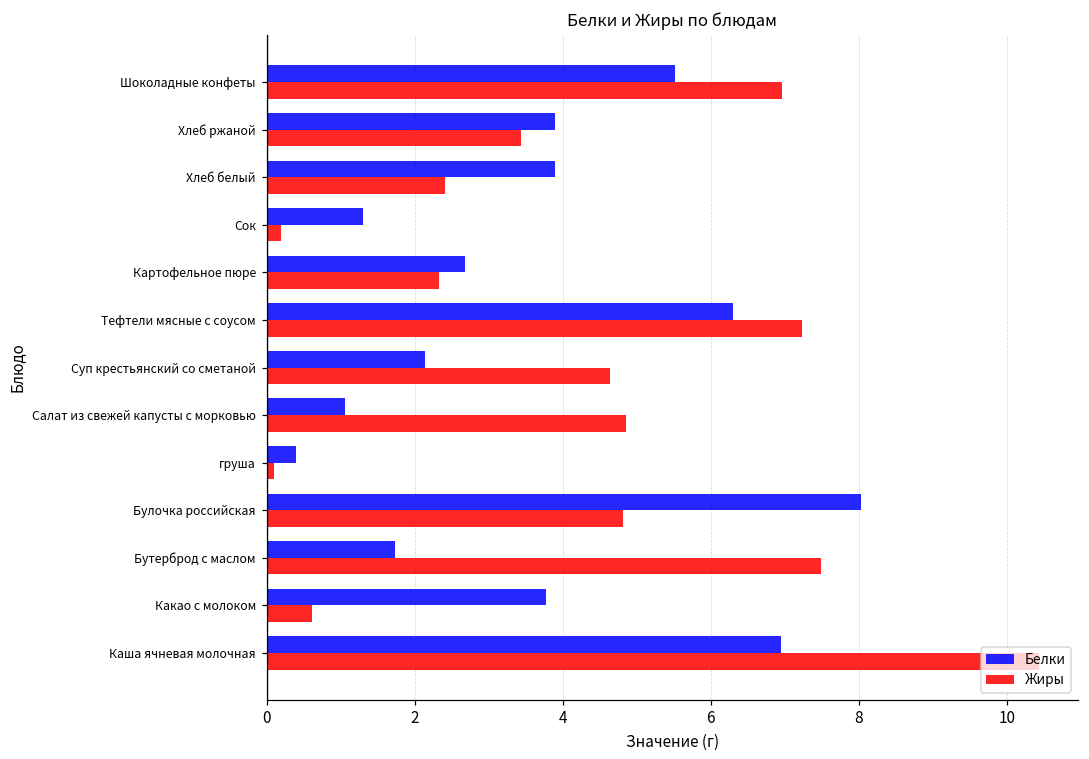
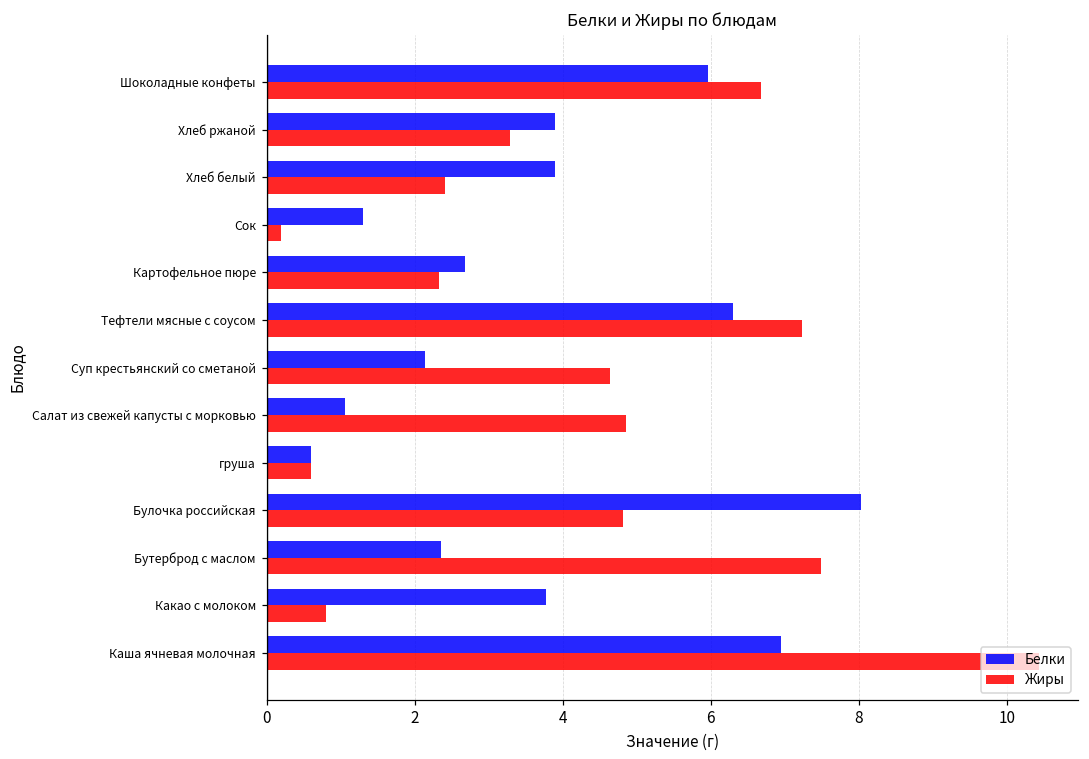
  {
    "Белки": {
-     "Шоколадные конфеты": 5.5,
+     "Шоколадные конфеты": 6.0,
      "Хлеб ржаной": 3.9,
      "Хлеб белый": 3.9,
      "Сок": 1.3,
      "Картофельное пюре": 2.7,
      "Тефтели мясные с соусом": 6.3,
      "Суп крестьянский со сметаной": 2.1,
      "Салат из свежей капусты с морковью": 1.1,
-     "груша": 0.4,
+     "груша": 0.6,
      "Булочка российская": 8.0,
-     "Бутерброд с маслом": 1.7,
+     "Бутерброд с маслом": 2.4,
      "Какао с молоком": 3.8,
      "Каша ячневая молочная": 7.0
    },
    "Жиры": {
-     "Шоколадные конфеты": 7.0,
-     "Хлеб ржаной": 3.4,
+     "Шоколадные конфеты": 6.7,
+     "Хлеб ржаной": 3.3,
      "Хлеб белый": 2.4,
      "Сок": 0.2,
      "Картофельное пюре": 2.3,
      "Тефтели мясные с соусом": 7.2,
      "Суп крестьянский со сметаной": 4.6,
      "Салат из свежей капусты с морковью": 4.9,
-     "груша": 0.1,
+     "груша": 0.6,
      "Булочка российская": 4.8,
      "Бутерброд с маслом": 7.5,
-     "Какао с молоком": 0.6
+     "Какао с молоком": 0.8
    }
  }
